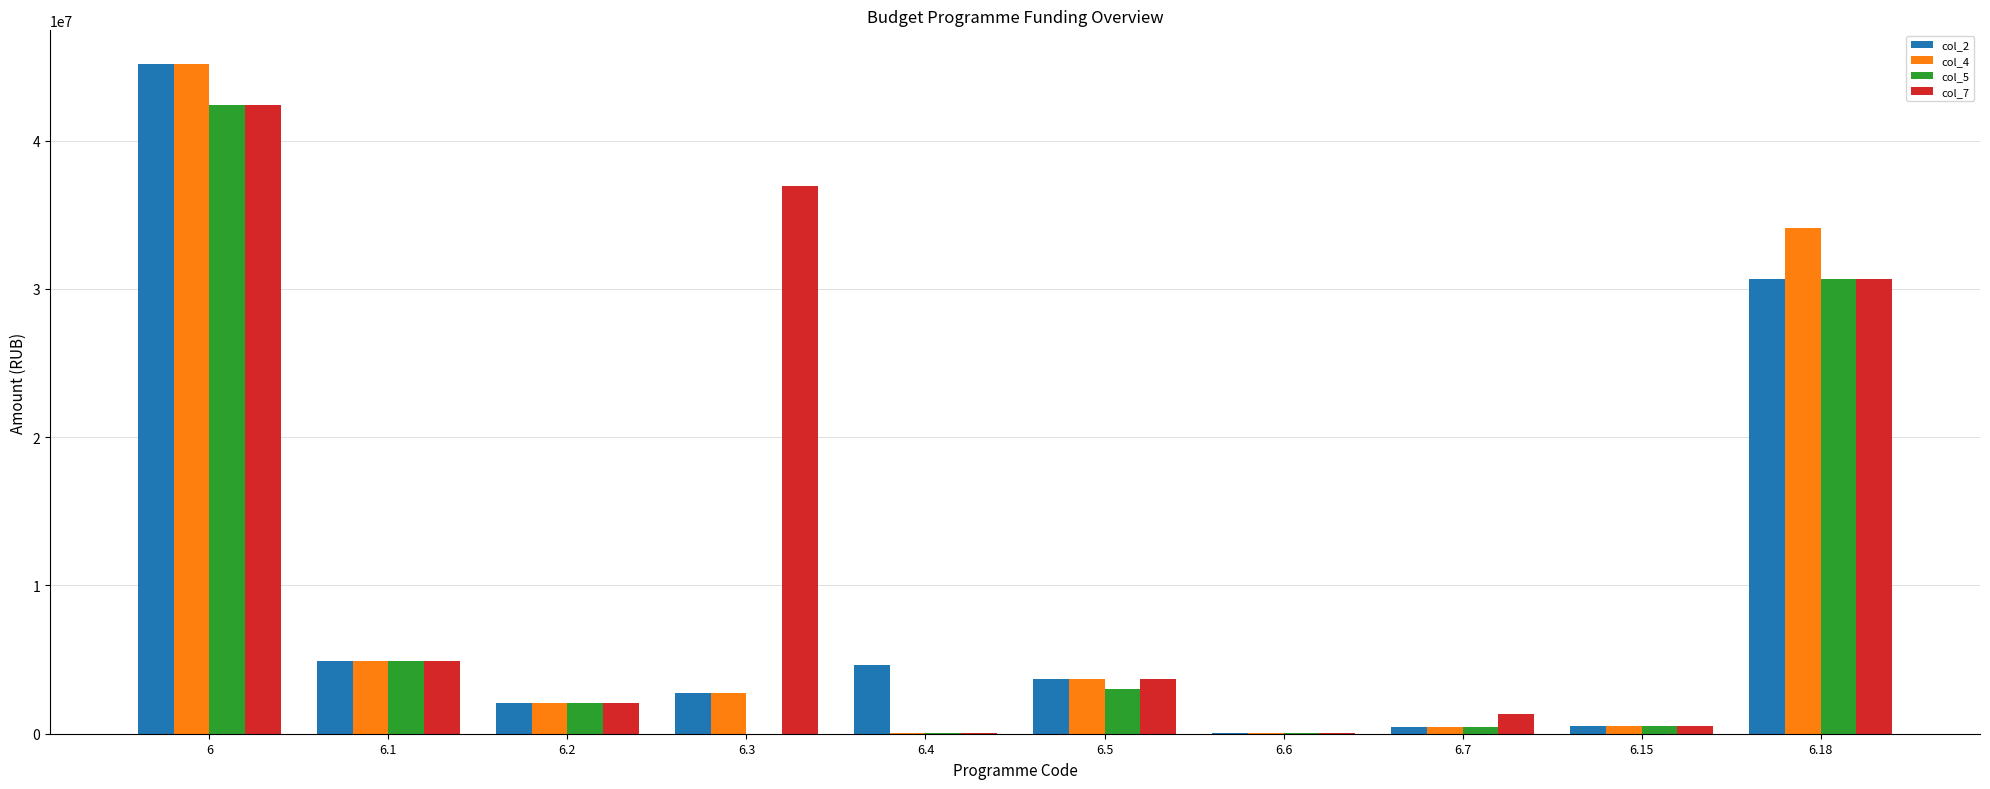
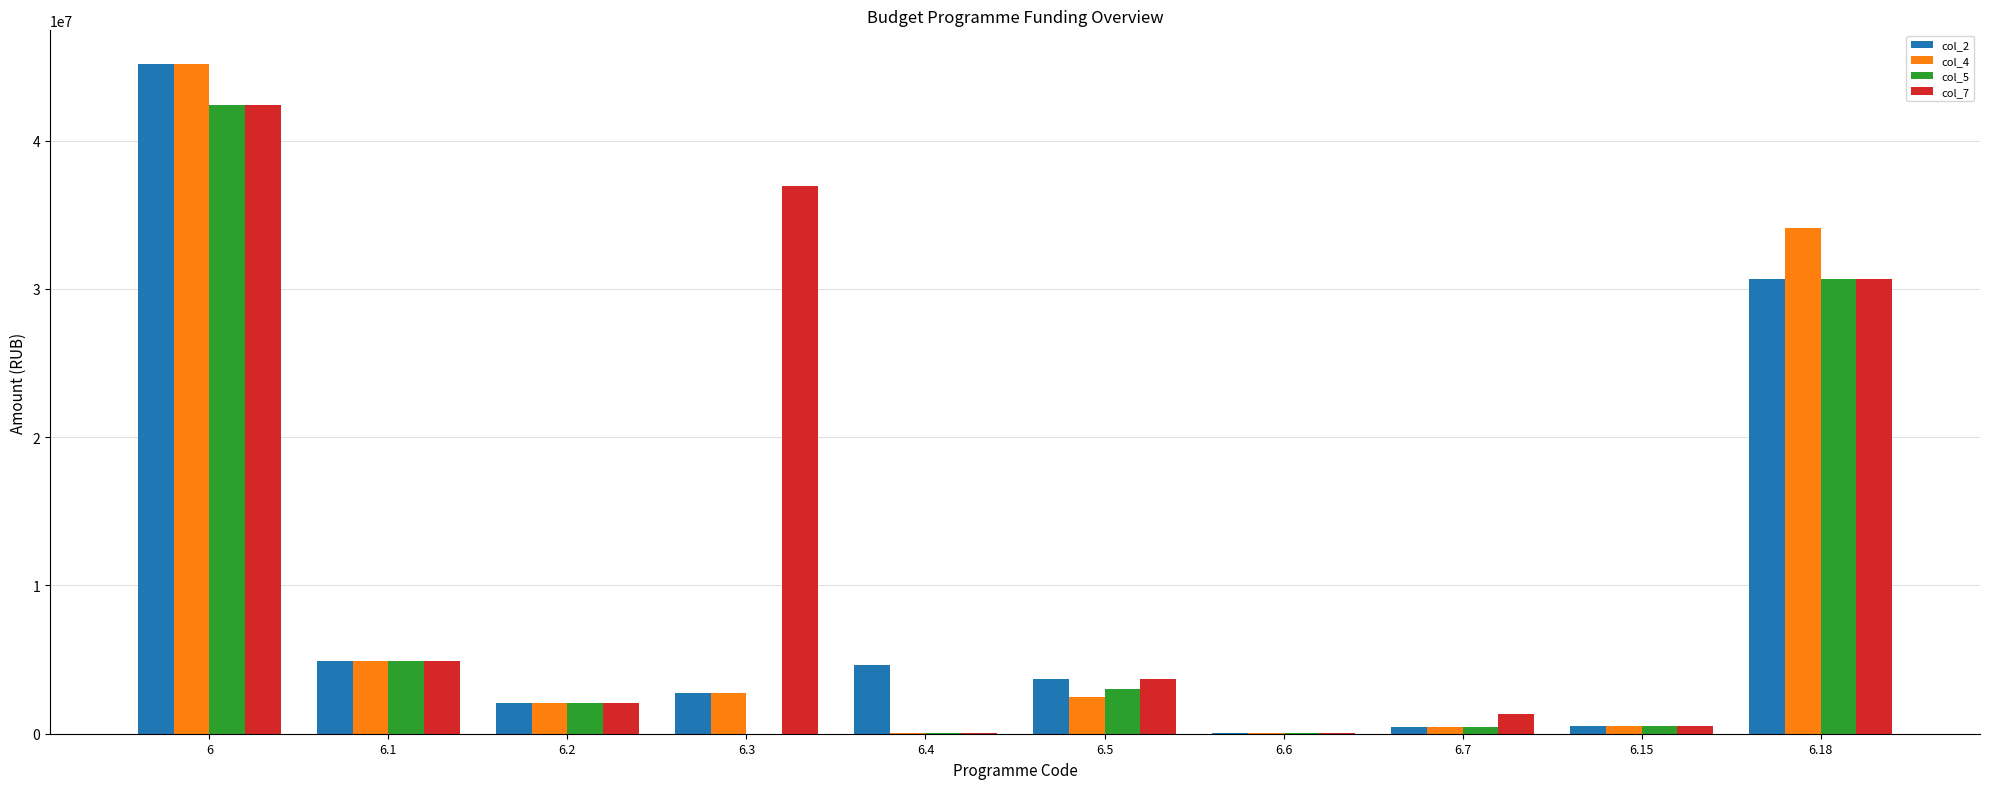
  {
    "col_2": {
      "6": 45200000,
      "6.1": 4900000,
      "6.2": 2100000,
      "6.3": 2800000,
      "6.4": 4600000,
      "6.5": 3700000,
      "6.7": 500000,
      "6.15": 500000,
      "6.18": 30600000
    },
    "col_4": {
      "6": 45200000,
      "6.1": 4900000,
      "6.2": 2100000,
      "6.3": 2800000,
-     "6.5": 3700000,
+     "6.5": 2500000,
      "6.7": 500000,
      "6.15": 500000,
      "6.18": 34100000
    },
    "col_5": {
      "6": 42400000,
      "6.1": 4900000,
      "6.2": 2100000,
      "6.3": 0,
      "6.5": 3000000,
      "6.7": 500000,
      "6.15": 500000,
      "6.18": 30600000
    },
    "col_7": {
      "6": 42400000,
      "6.1": 4900000,
      "6.2": 2100000,
      "6.3": 37000000,
      "6.5": 3700000,
      "6.7": 1300000,
      "6.15": 500000,
      "6.18": 30600000
    }
  }
